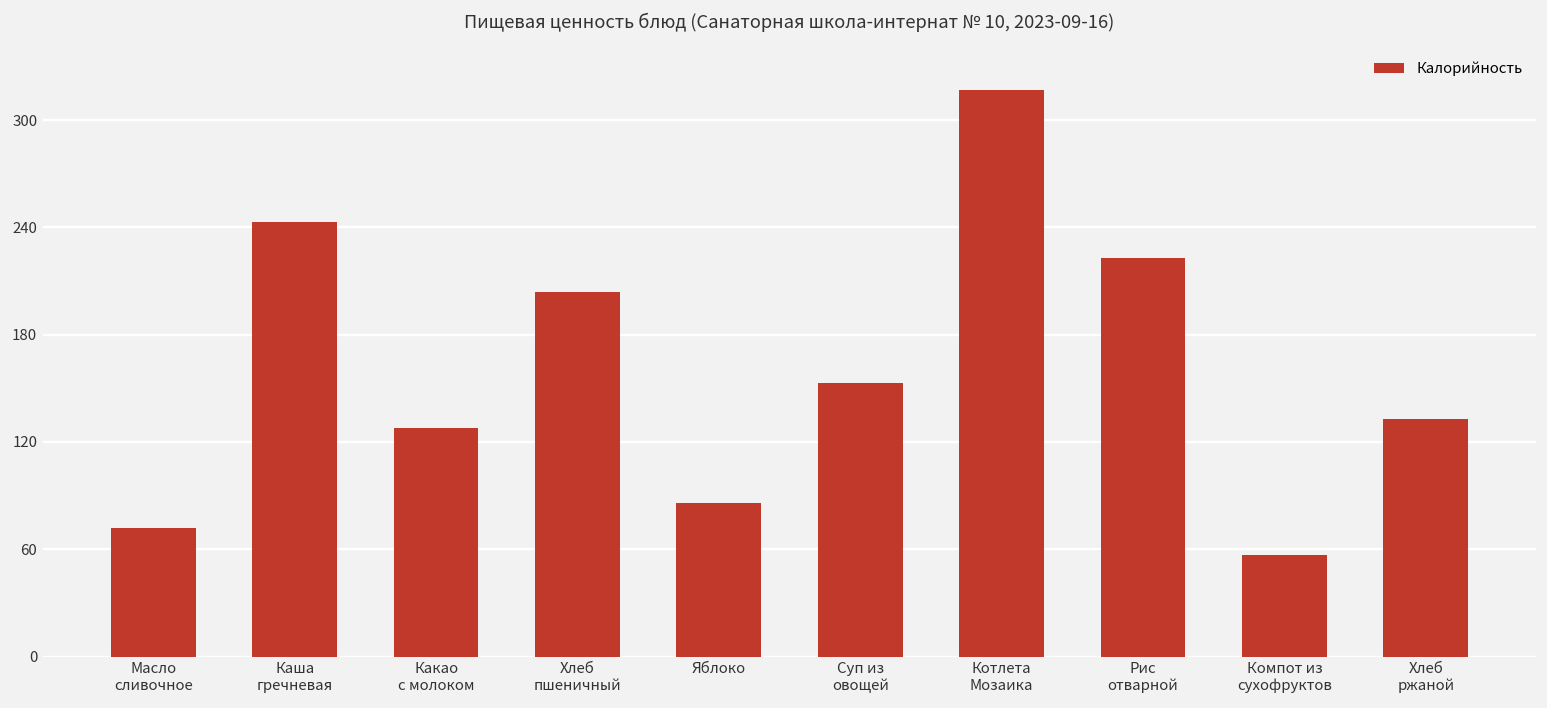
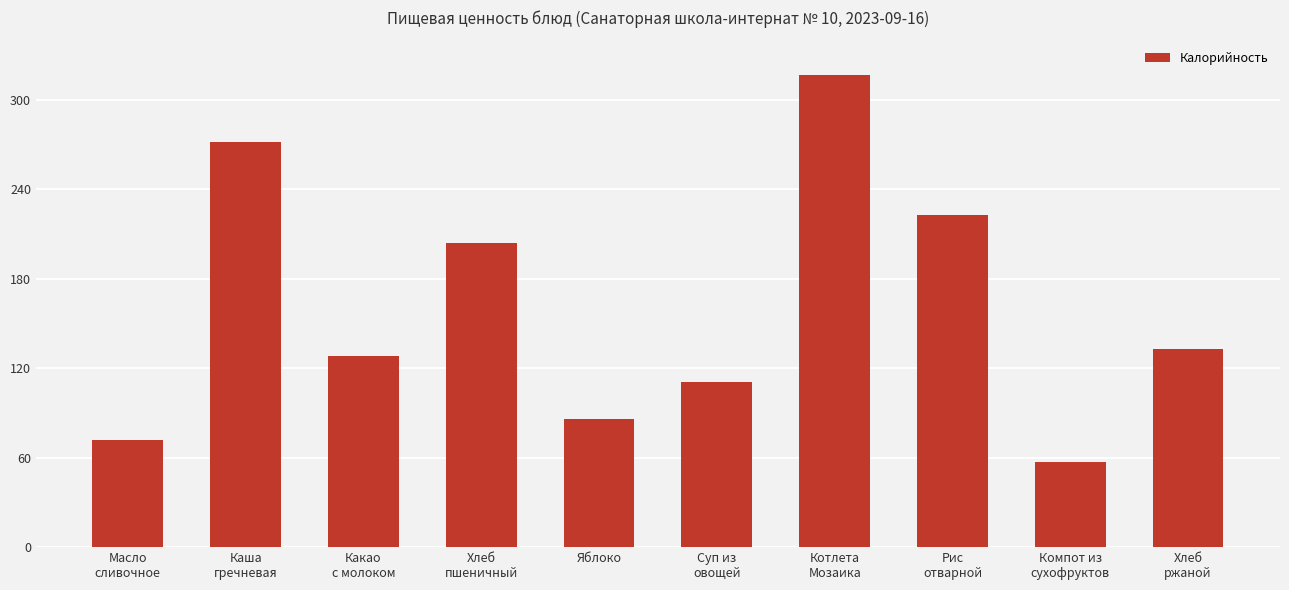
  {
    "Масло сливочное": 72,
-   "Каша гречневая": 243,
+   "Каша гречневая": 272,
    "Какао с молоком": 128,
    "Хлеб пшеничный": 204,
    "Яблоко": 86,
-   "Суп из овощей": 153,
+   "Суп из овощей": 111,
    "Котлета Мозаика": 317,
    "Рис отварной": 223,
    "Компот из сухофруктов": 57,
    "Хлеб ржаной": 133
  }
